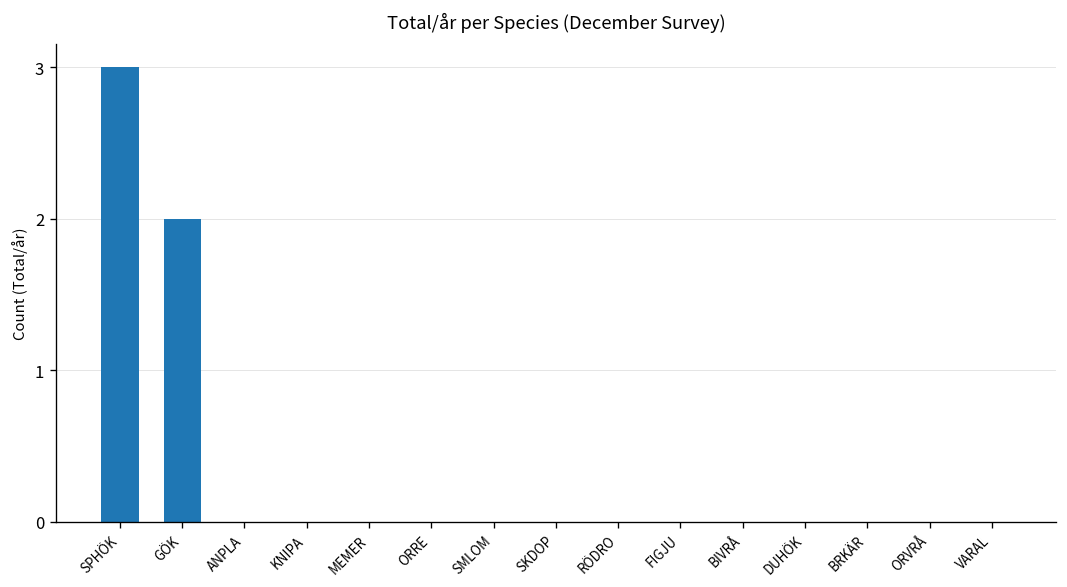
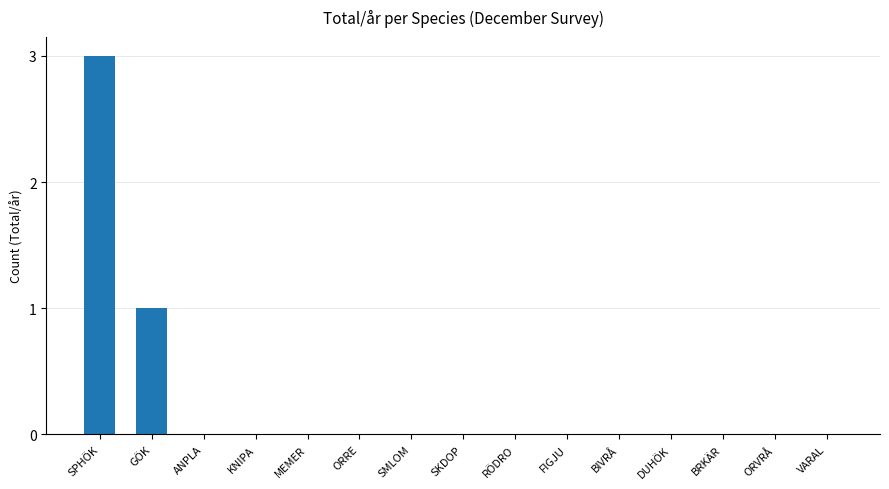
  {
    "SPHÖK": 3,
-   "GÖK": 2,
+   "GÖK": 1,
    "ANPLA": 0,
    "KNIPA": 0,
    "MEMER": 0,
    "ORRE": 0,
    "SMLOM": 0,
    "SKDOP": 0,
    "RÖDRO": 0,
    "FIGJU": 0,
    "BIVRÅ": 0,
    "DUHÖK": 0,
    "BRKÄR": 0,
    "ORVRÅ": 0,
    "VARAL": 0
  }
